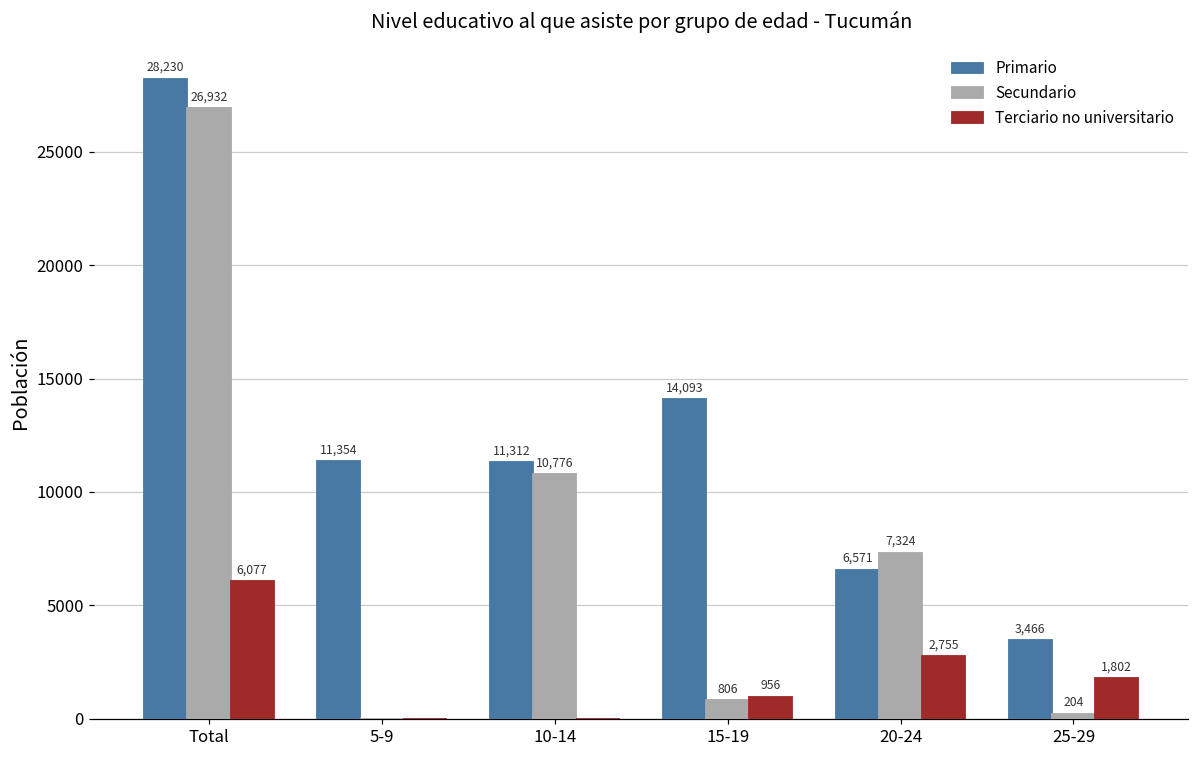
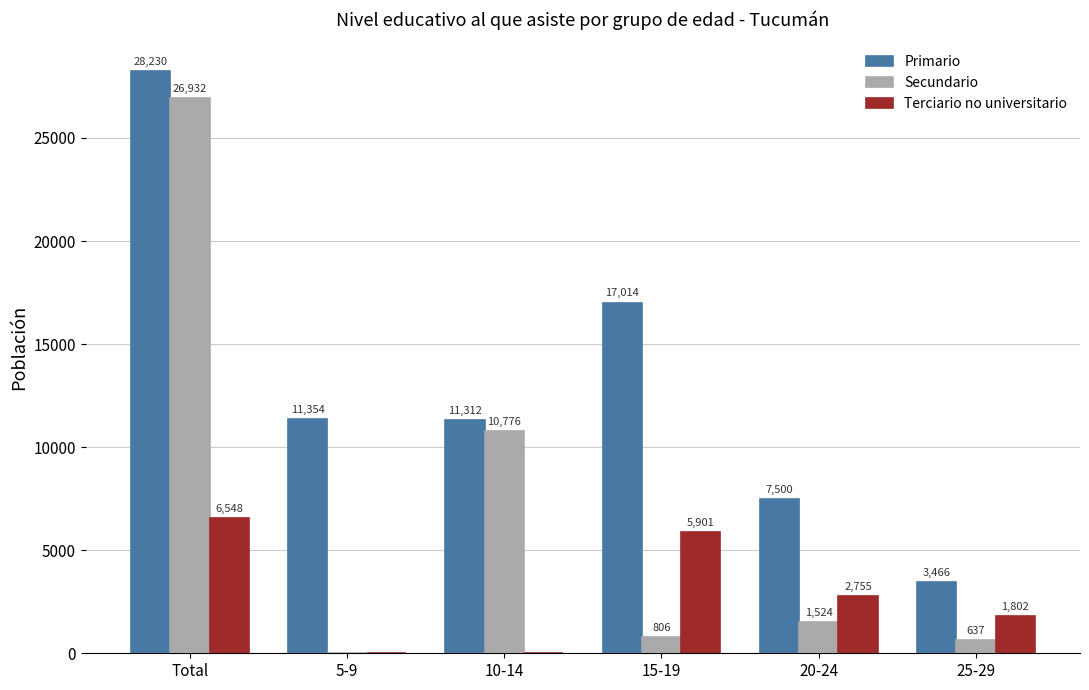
  {
    "Primario": {
      "Total": "28,230",
      "5-9": "11,354",
      "10-14": "11,312",
-     "15-19": "14,093",
-     "20-24": "6,571",
+     "15-19": "17,014",
+     "20-24": "7,500",
      "25-29": "3,466"
    },
    "Secundario": {
      "Total": "26,932",
      "10-14": "10,776",
      "15-19": "806",
-     "20-24": "7,324",
-     "25-29": "204"
+     "20-24": "1,524",
+     "25-29": "637"
    },
    "Terciario no universitario": {
-     "Total": "6,077",
-     "15-19": "956",
+     "Total": "6,548",
+     "15-19": "5,901",
      "20-24": "2,755",
      "25-29": "1,802"
    }
  }
